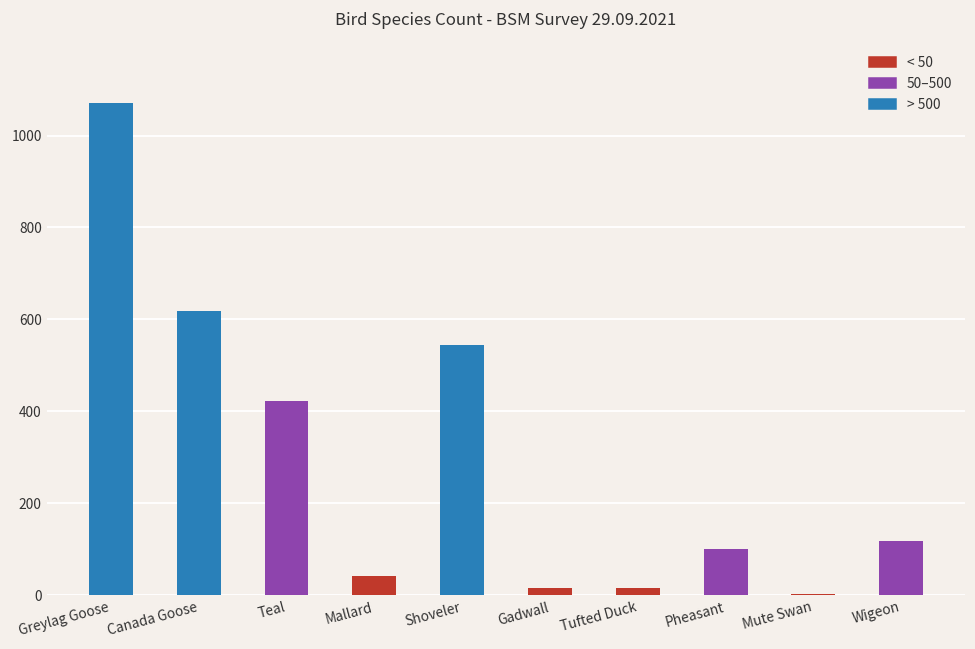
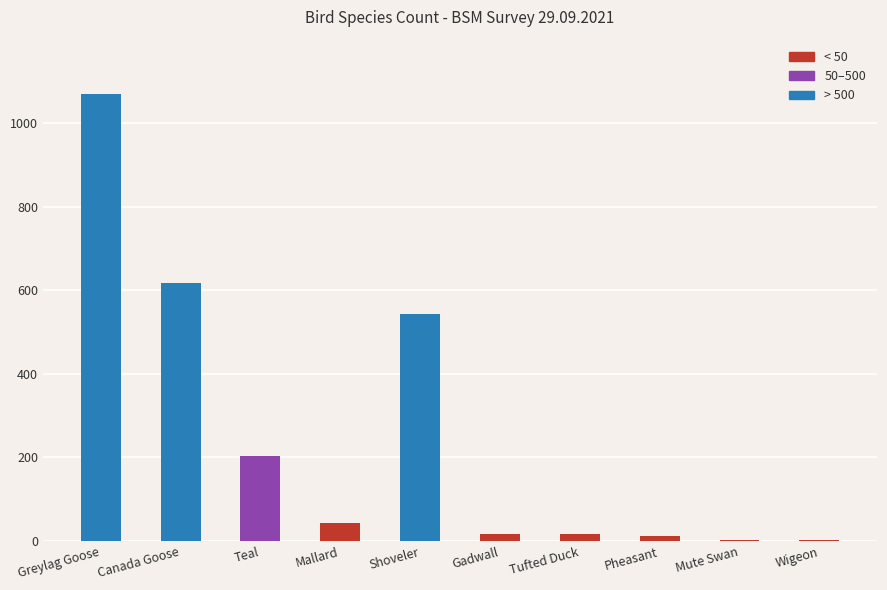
  {
    "Greylag Goose": 1070,
    "Canada Goose": 620,
-   "Teal": 420,
+   "Teal": 200,
    "Mallard": 40,
    "Shoveler": 540,
    "Gadwall": 20,
    "Tufted Duck": 20,
-   "Pheasant": 100,
-   "Wigeon": 120
+   "Pheasant": 10,
+   "Wigeon": 0
  }
